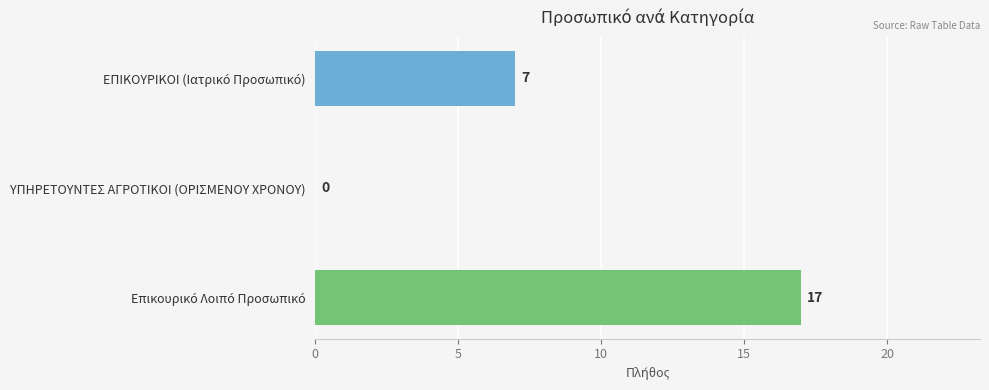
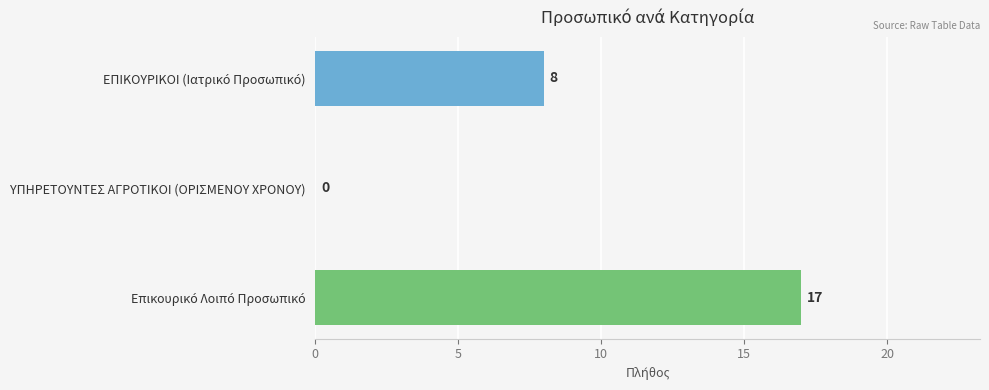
  {
-   "ΕΠΙΚΟΥΡΙΚΟΙ (Ιατρικό Προσωπικό)": 7,
+   "ΕΠΙΚΟΥΡΙΚΟΙ (Ιατρικό Προσωπικό)": 8,
    "ΥΠΗΡΕΤΟΥΝΤΕΣ ΑΓΡΟΤΙΚΟΙ (ΟΡΙΣΜΕΝΟΥ ΧΡΟΝΟΥ)": 0,
    "Επικουρικό Λοιπό Προσωπικό": 17
  }
